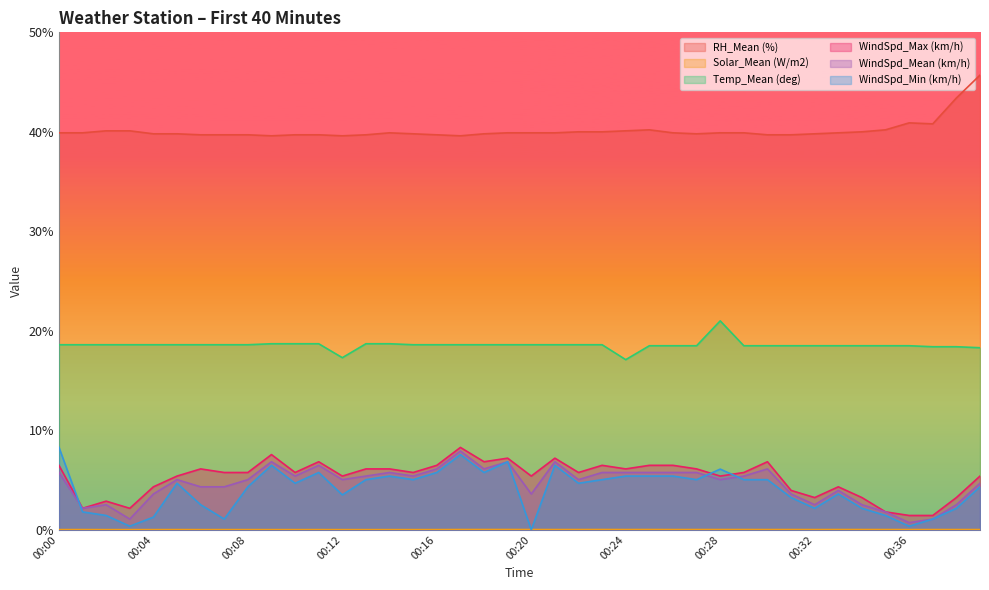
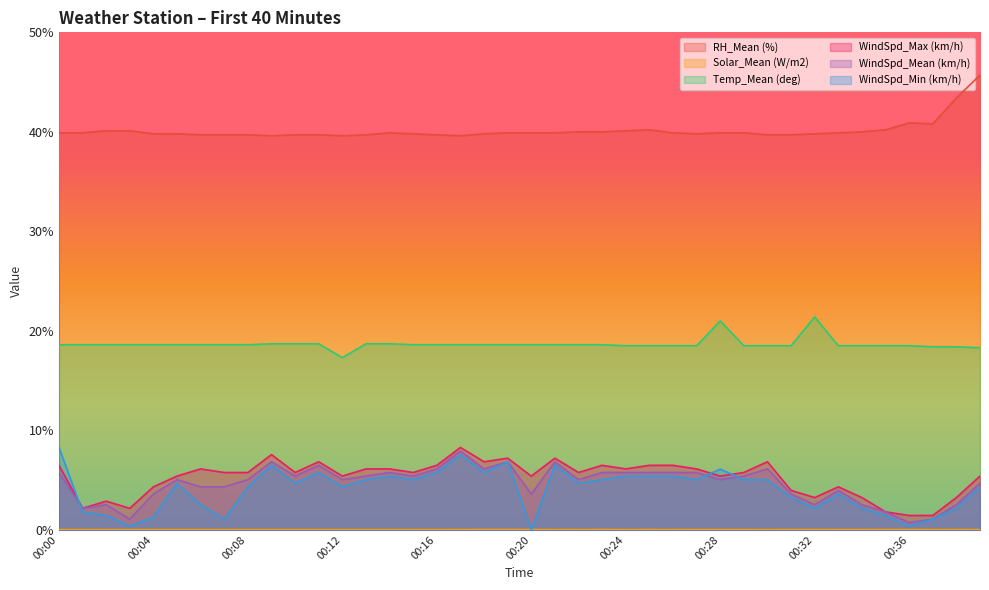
  {
    "Temp_Mean (deg)": {
      "00:00": "19%",
      "00:04": "19%",
      "00:08": "19%",
      "00:12": "17%",
      "00:16": "19%",
      "00:20": "19%",
-     "00:24": "17%",
+     "00:24": "19%",
      "00:28": "21%",
-     "00:32": "19%",
+     "00:32": "21%",
      "00:36": "19%"
    },
    "WindSpd_Mean (km/h)": {
      "00:00": "6%",
      "00:04": "4%",
      "00:08": "5%",
      "00:12": "5%",
      "00:16": "6%",
      "00:20": "4%",
      "00:24": "6%",
      "00:28": "5%",
      "00:32": "3%",
      "00:36": "1%"
    },
    "WindSpd_Min (km/h)": {
      "00:00": "8%",
      "00:04": "1%",
      "00:08": "4%",
-     "00:12": "3.5%",
+     "00:12": "4.3%",
      "00:16": "6%",
      "00:24": "5%",
      "00:28": "6%",
      "00:32": "2%",
      "00:36": "0%"
    }
  }
